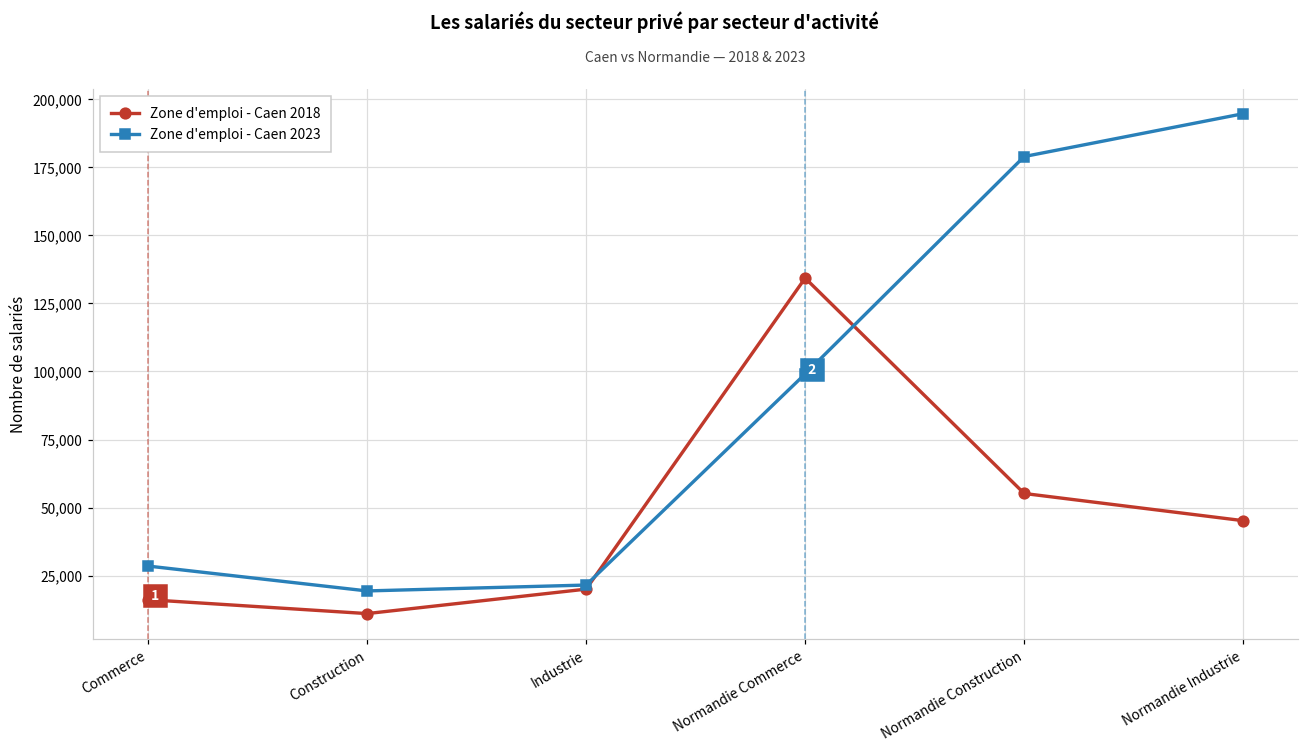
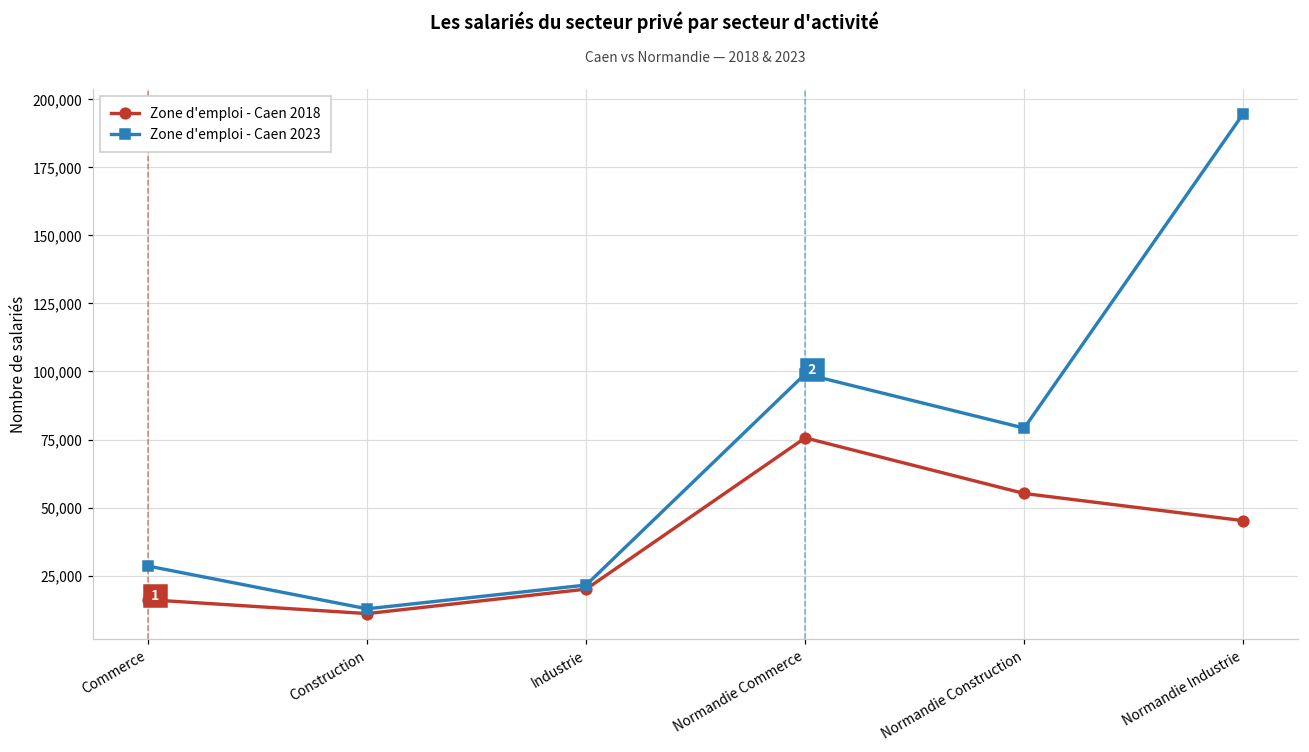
  {
    "Zone d'emploi - Caen 2018": {
      "Construction": "11,000",
      "Industrie": "20,000",
-     "Normandie Commerce": "134,000",
+     "Normandie Commerce": "76,000",
      "Normandie Construction": "55,000",
      "Normandie Industrie": "45,000"
    },
    "Zone d'emploi - Caen 2023": {
      "Commerce": "29,000",
-     "Construction": "19,000",
+     "Construction": "13,000",
      "Industrie": "22,000",
-     "Normandie Construction": "179,000",
+     "Normandie Construction": "79,000",
      "Normandie Industrie": "195,000"
    }
  }
